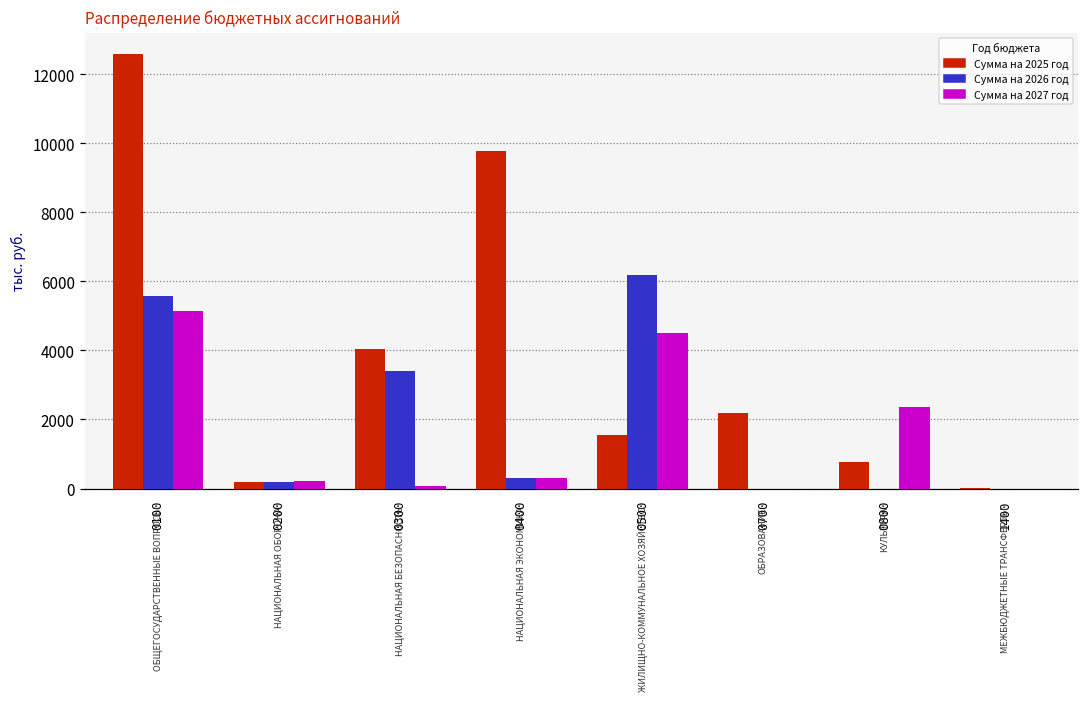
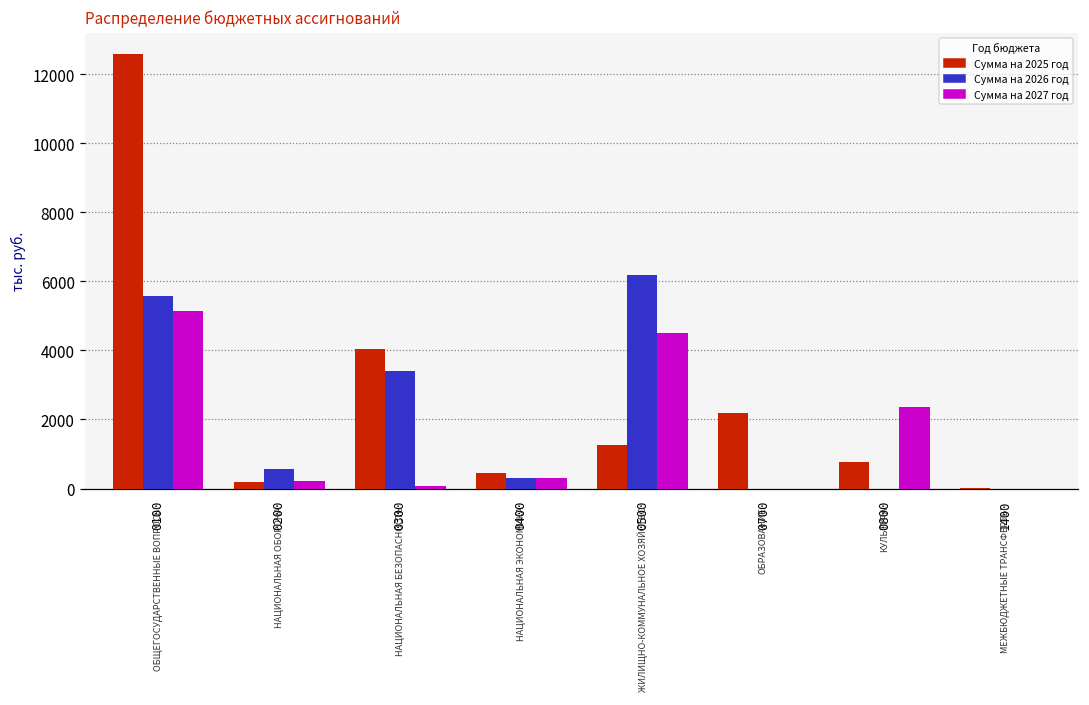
  {
    "Сумма на 2025 год": {
      "0100": 12600,
      "0200": 200,
      "0300": 4000,
-     "0400": 9800,
-     "0500": 1500,
+     "0400": 500,
+     "0500": 1300,
      "0700": 2200,
      "0800": 800
    },
    "Сумма на 2026 год": {
      "0100": 5600,
-     "0200": 200,
+     "0200": 600,
      "0300": 3400,
      "0400": 300,
      "0500": 6200,
      "0700": 0,
      "0800": 0,
      "1400": 0
    },
    "Сумма на 2027 год": {
      "0100": 5100,
      "0200": 200,
      "0400": 300,
      "0500": 4500,
      "0700": 0,
      "0800": 2400,
      "1400": 0
    }
  }
